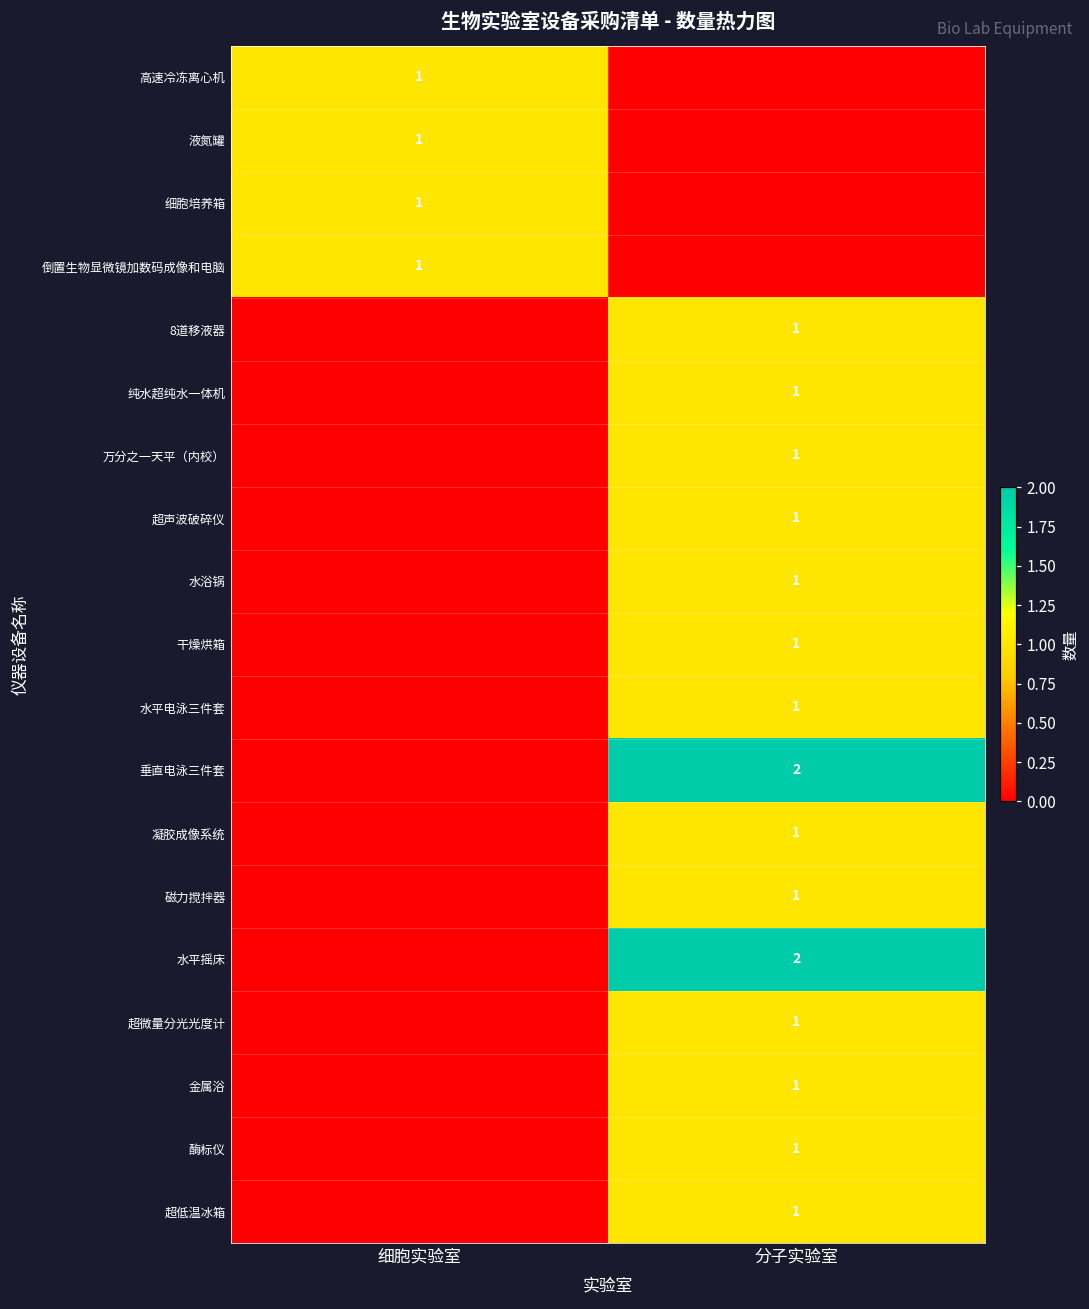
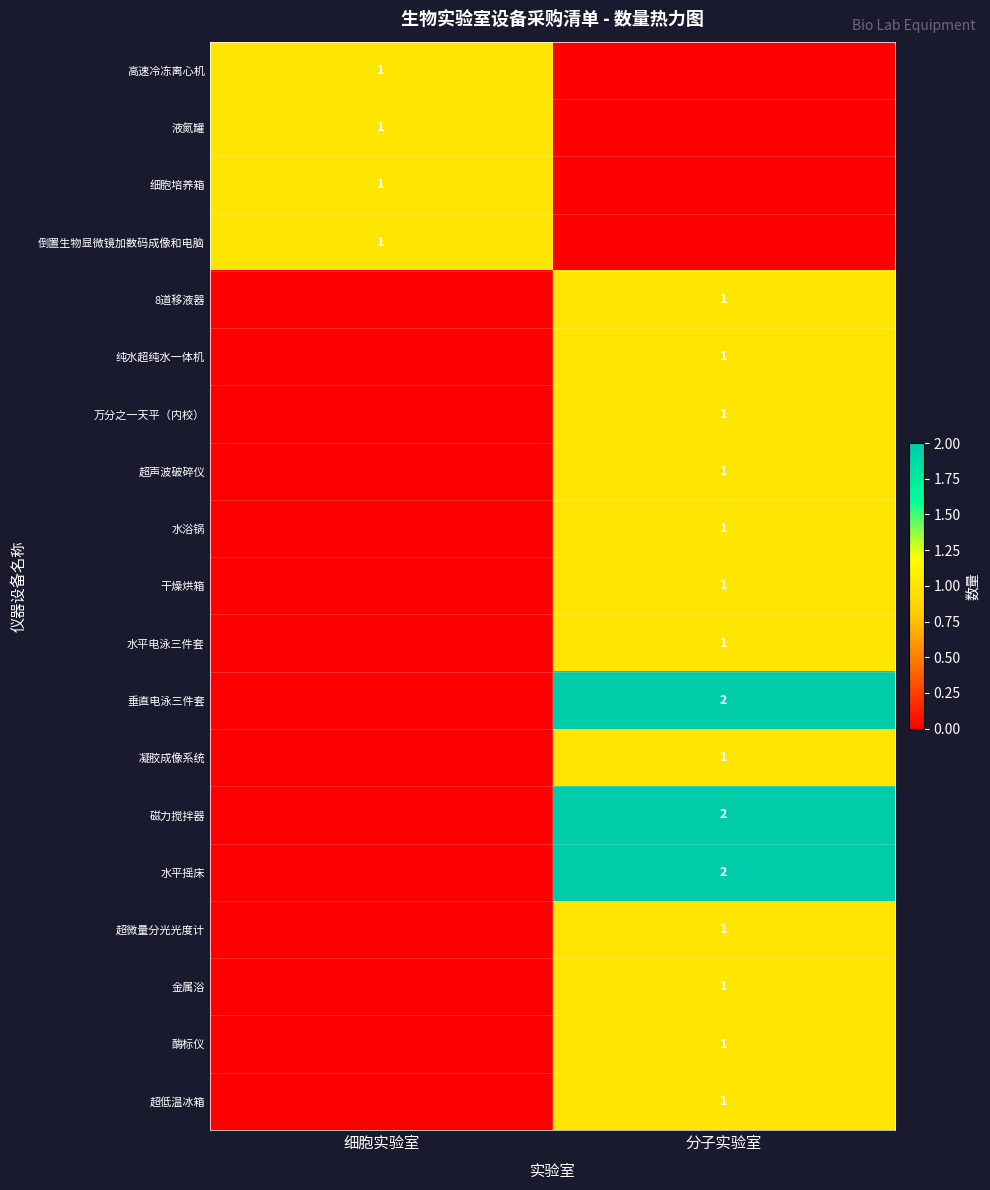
  {
    "高速冷冻离心机": {
      "细胞实验室": 1
    },
    "液氮罐": {
      "细胞实验室": 1
    },
    "细胞培养箱": {
      "细胞实验室": 1
    },
    "倒置生物显微镜加数码成像和电脑": {
      "细胞实验室": 1
    },
    "8道移液器": {
      "分子实验室": 1
    },
    "纯水超纯水一体机": {
      "分子实验室": 1
    },
    "万分之一天平（内校）": {
      "分子实验室": 1
    },
    "超声波破碎仪": {
      "分子实验室": 1
    },
    "水浴锅": {
      "分子实验室": 1
    },
    "干燥烘箱": {
      "分子实验室": 1
    },
    "水平电泳三件套": {
      "分子实验室": 1
    },
    "垂直电泳三件套": {
      "分子实验室": 2
    },
    "凝胶成像系统": {
      "分子实验室": 1
    },
    "磁力搅拌器": {
-     "分子实验室": 1
+     "分子实验室": 2
    },
    "水平摇床": {
      "分子实验室": 2
    },
    "超微量分光光度计": {
      "分子实验室": 1
    },
    "金属浴": {
      "分子实验室": 1
    },
    "酶标仪": {
      "分子实验室": 1
    },
    "超低温冰箱": {
      "分子实验室": 1
    }
  }
